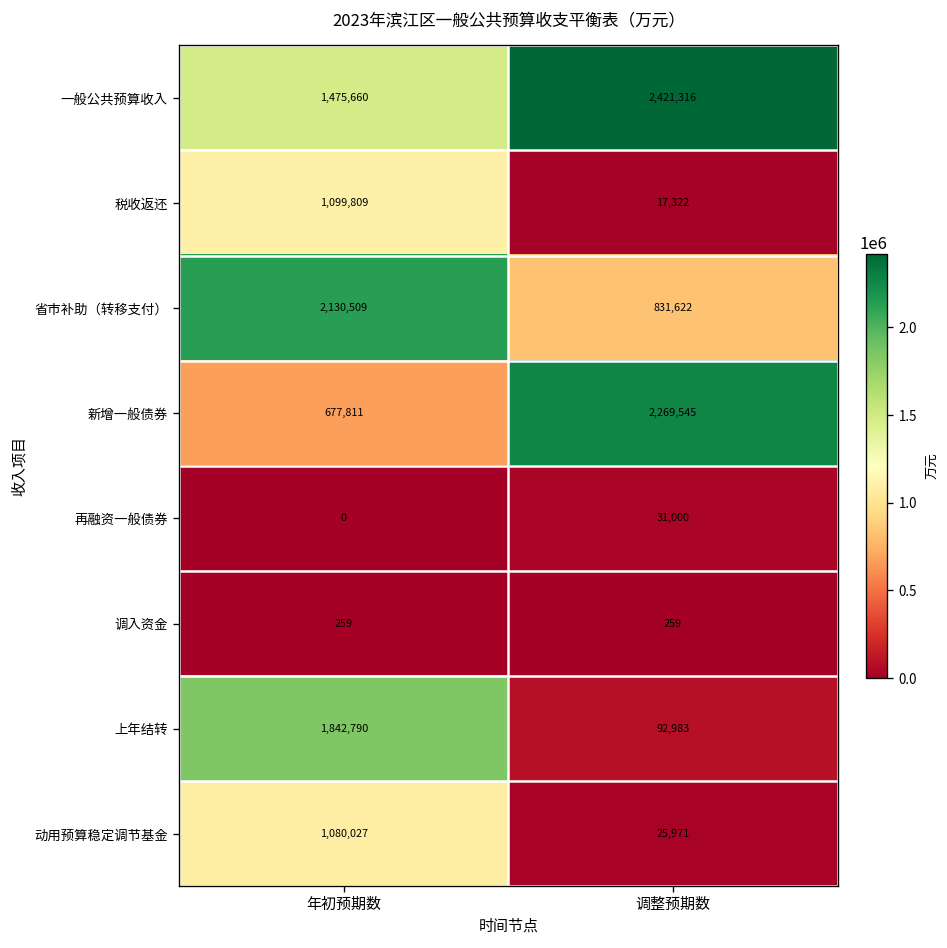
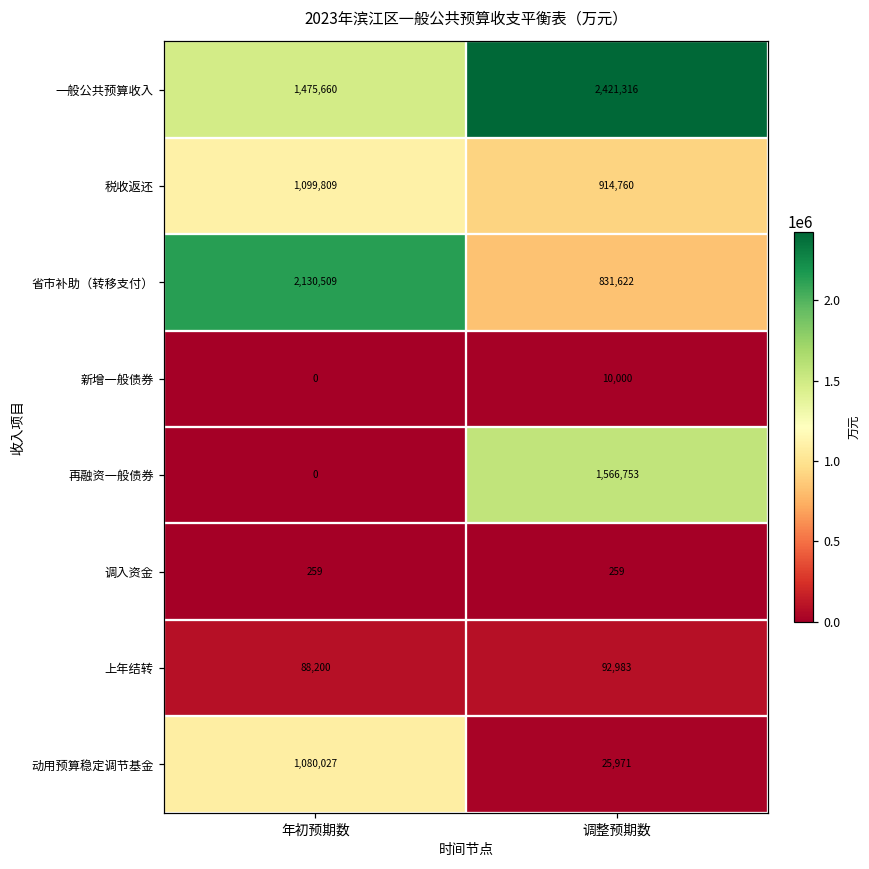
  {
    "一般公共预算收入": {
      "年初预期数": "1,475,660",
      "调整预期数": "2,421,316"
    },
    "税收返还": {
      "年初预期数": "1,099,809",
-     "调整预期数": "17,322"
+     "调整预期数": "914,760"
    },
    "省市补助（转移支付）": {
      "年初预期数": "2,130,509",
      "调整预期数": "831,622"
    },
    "新增一般债券": {
-     "年初预期数": "677,811",
-     "调整预期数": "2,269,545"
+     "年初预期数": "0",
+     "调整预期数": "10,000"
    },
    "再融资一般债券": {
      "年初预期数": "0",
-     "调整预期数": "31,000"
+     "调整预期数": "1,566,753"
    },
    "调入资金": {
      "年初预期数": "259",
      "调整预期数": "259"
    },
    "上年结转": {
-     "年初预期数": "1,842,790",
+     "年初预期数": "88,200",
      "调整预期数": "92,983"
    },
    "动用预算稳定调节基金": {
      "年初预期数": "1,080,027",
      "调整预期数": "25,971"
    }
  }
